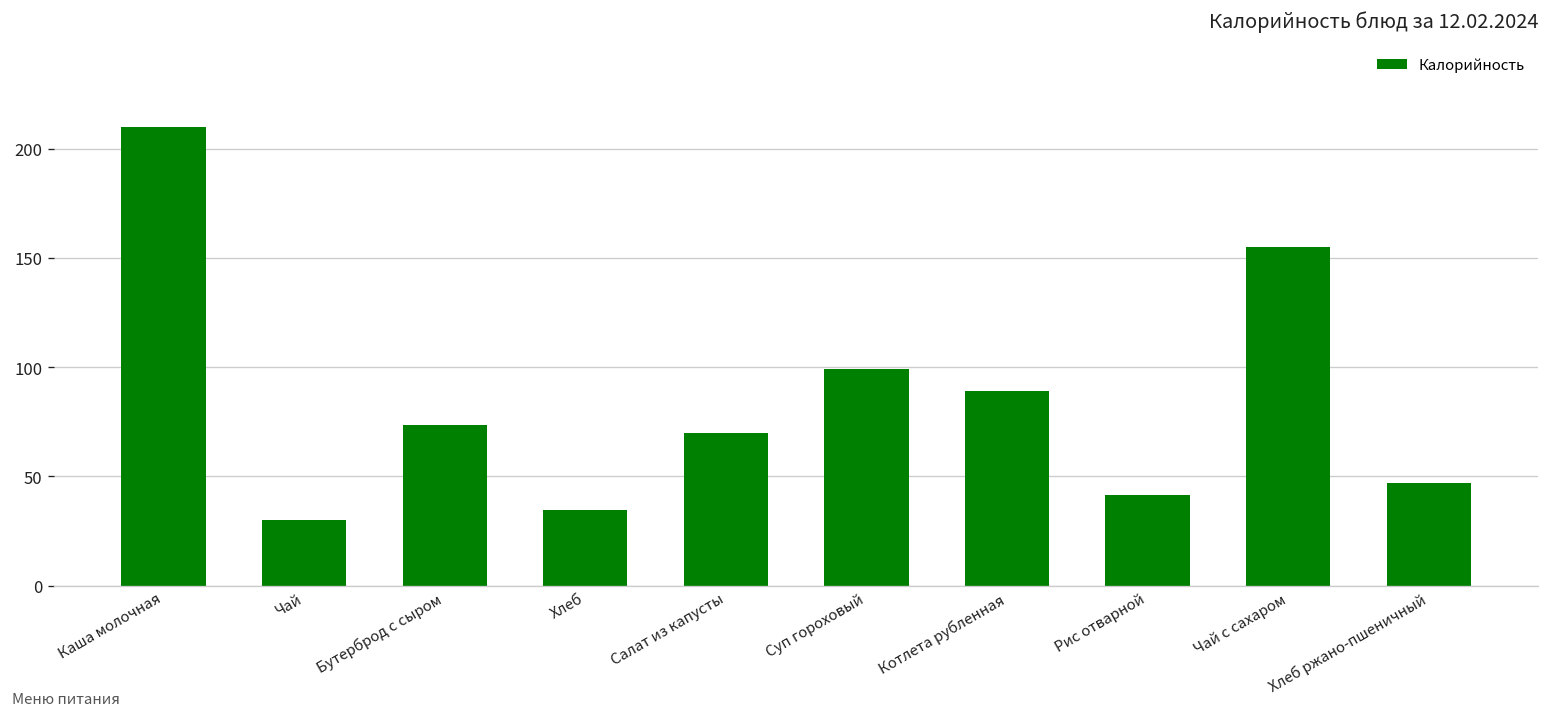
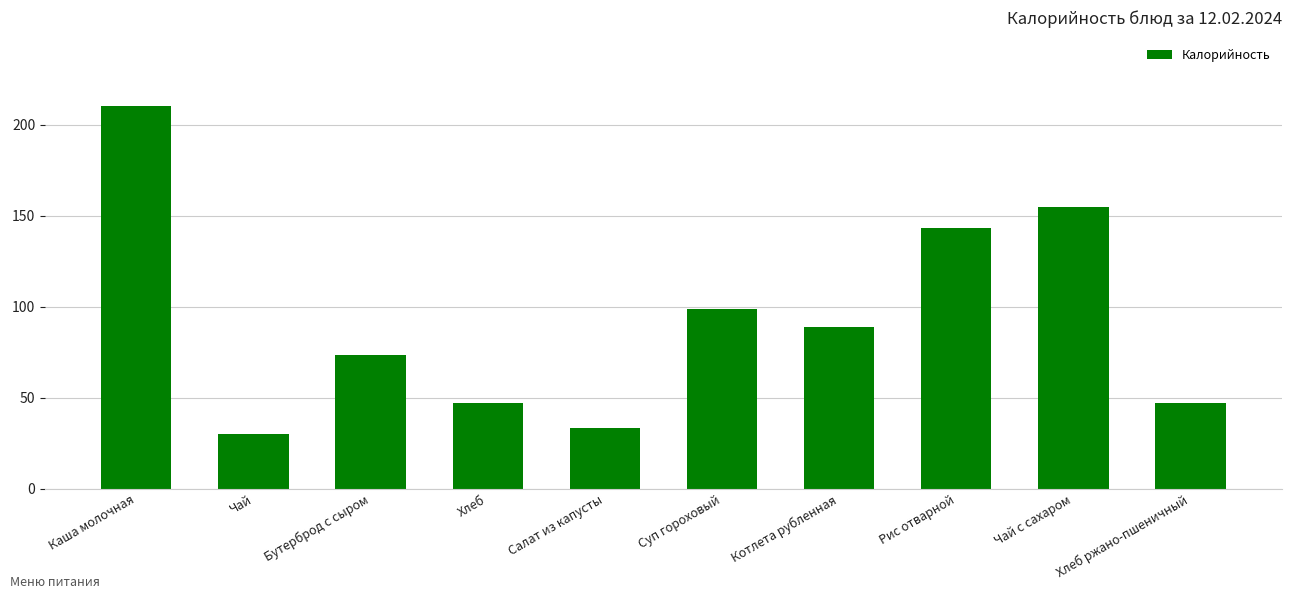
  {
    "Каша молочная": 210,
    "Чай": 30,
    "Бутерброд с сыром": 73,
-   "Хлеб": 35,
-   "Салат из капусты": 70,
+   "Хлеб": 47,
+   "Салат из капусты": 33,
    "Суп гороховый": 99,
    "Котлета рубленная": 89,
-   "Рис отварной": 41,
+   "Рис отварной": 143,
    "Чай с сахаром": 155,
    "Хлеб ржано-пшеничный": 47
  }
